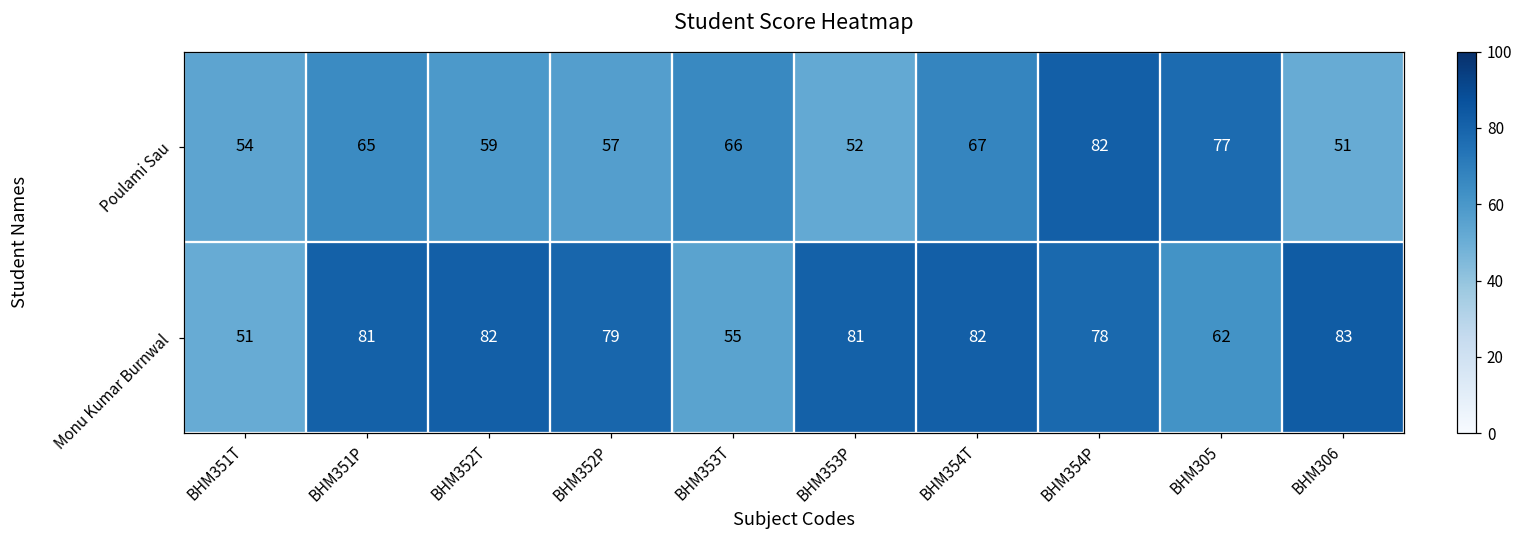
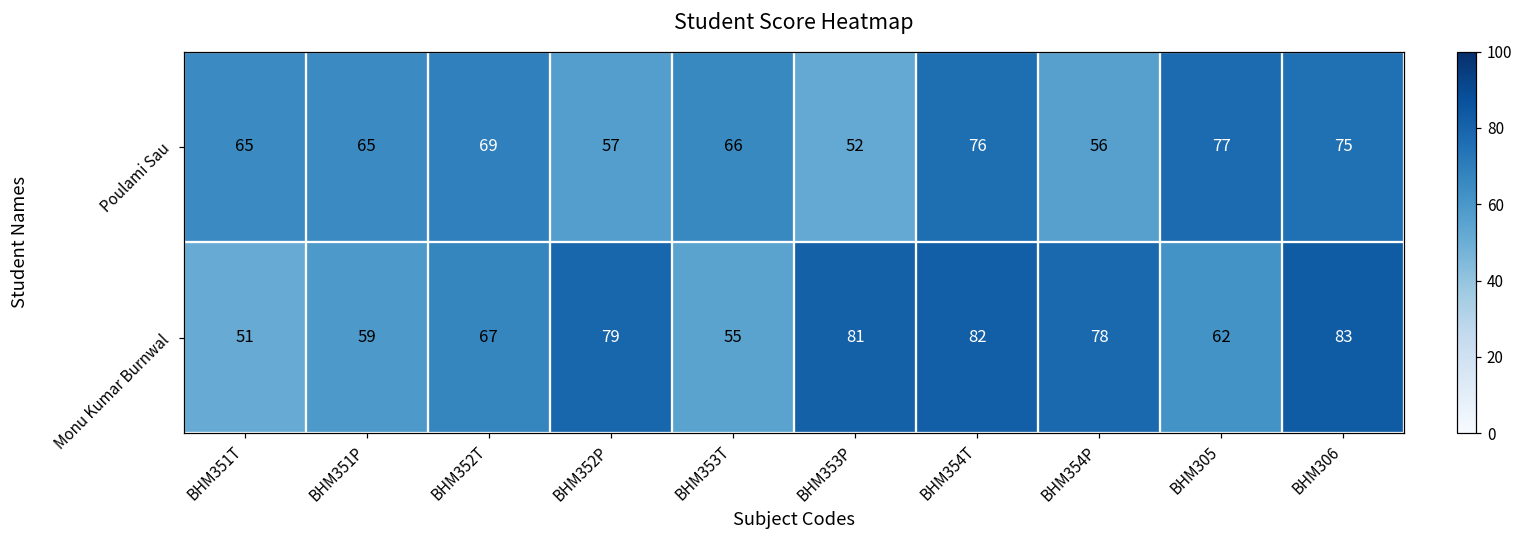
  {
    "Poulami Sau": {
-     "BHM351T": 54,
+     "BHM351T": 65,
      "BHM351P": 65,
-     "BHM352T": 59,
+     "BHM352T": 69,
      "BHM352P": 57,
      "BHM353T": 66,
      "BHM353P": 52,
-     "BHM354T": 67,
-     "BHM354P": 82,
+     "BHM354T": 76,
+     "BHM354P": 56,
      "BHM305": 77,
-     "BHM306": 51
+     "BHM306": 75
    },
    "Monu Kumar Burnwal": {
      "BHM351T": 51,
-     "BHM351P": 81,
-     "BHM352T": 82,
+     "BHM351P": 59,
+     "BHM352T": 67,
      "BHM352P": 79,
      "BHM353T": 55,
      "BHM353P": 81,
      "BHM354T": 82,
      "BHM354P": 78,
      "BHM305": 62,
      "BHM306": 83
    }
  }
